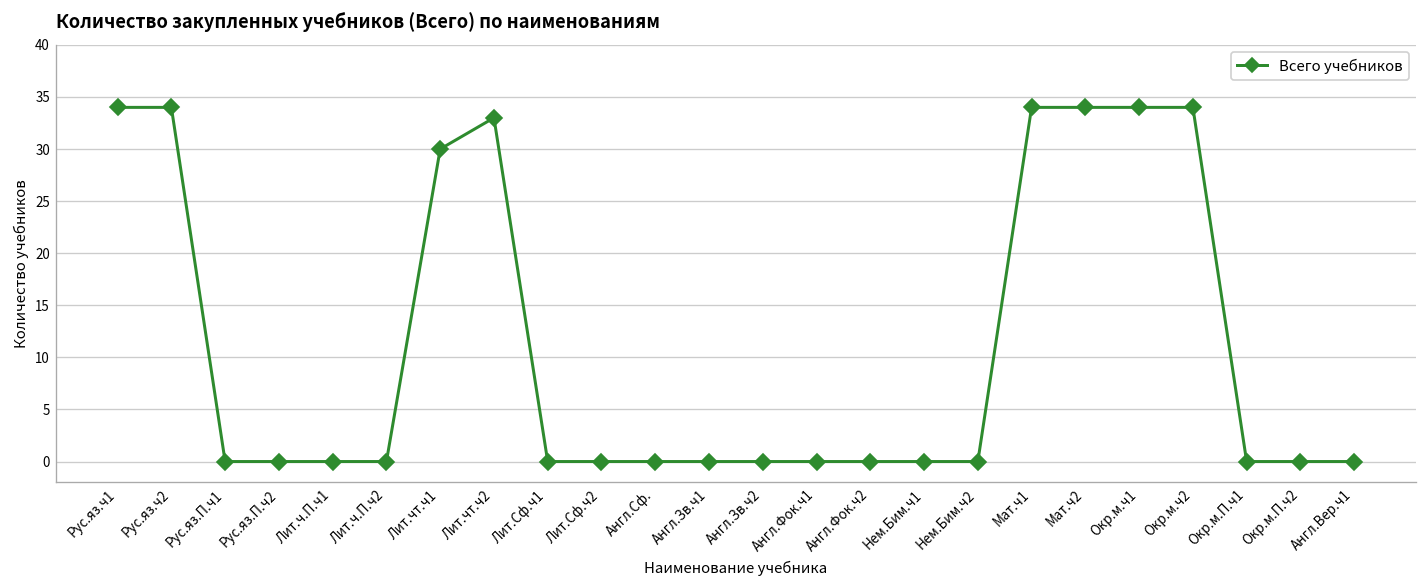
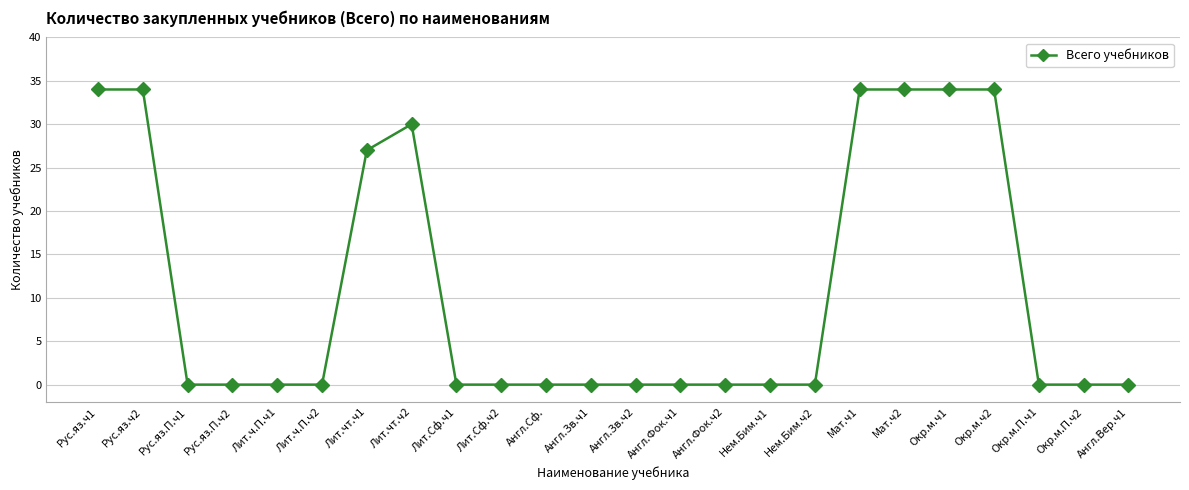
  {
    "Рус.яз.ч1": 34,
    "Рус.яз.ч2": 34,
    "Рус.яз.П.ч1": 0,
    "Рус.яз.П.ч2": 0,
    "Лит.ч.П.ч1": 0,
    "Лит.ч.П.ч2": 0,
-   "Лит.чт.ч1": 30,
-   "Лит.чт.ч2": 33,
+   "Лит.чт.ч1": 27,
+   "Лит.чт.ч2": 30,
    "Лит.Сф.ч1": 0,
    "Лит.Сф.ч2": 0,
    "Англ.Сф.": 0,
    "Англ.Зв.ч1": 0,
    "Англ.Зв.ч2": 0,
    "Англ.Фок.ч1": 0,
    "Англ.Фок.ч2": 0,
    "Нем.Бим.ч1": 0,
    "Нем.Бим.ч2": 0,
    "Мат.ч1": 34,
    "Мат.ч2": 34,
    "Окр.м.ч1": 34,
    "Окр.м.ч2": 34,
    "Окр.м.П.ч1": 0,
    "Окр.м.П.ч2": 0,
    "Англ.Вер.ч1": 0
  }
